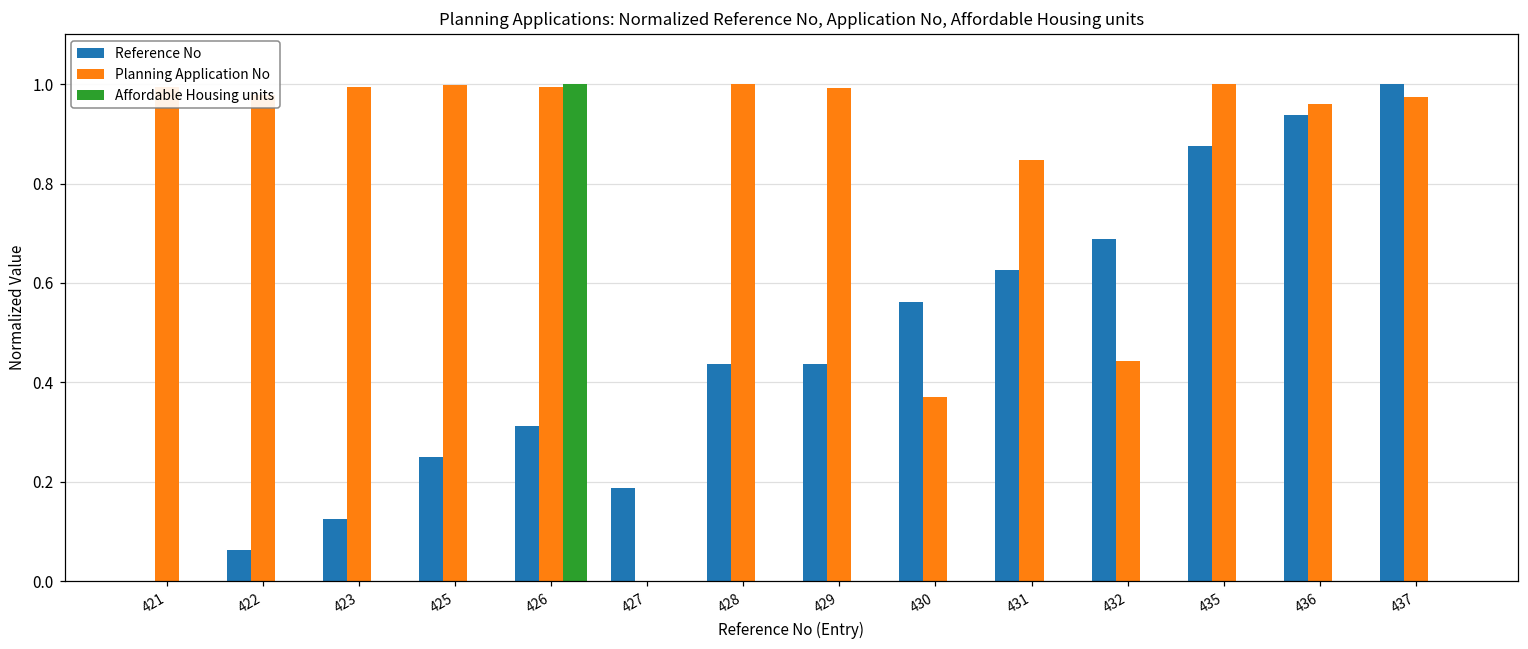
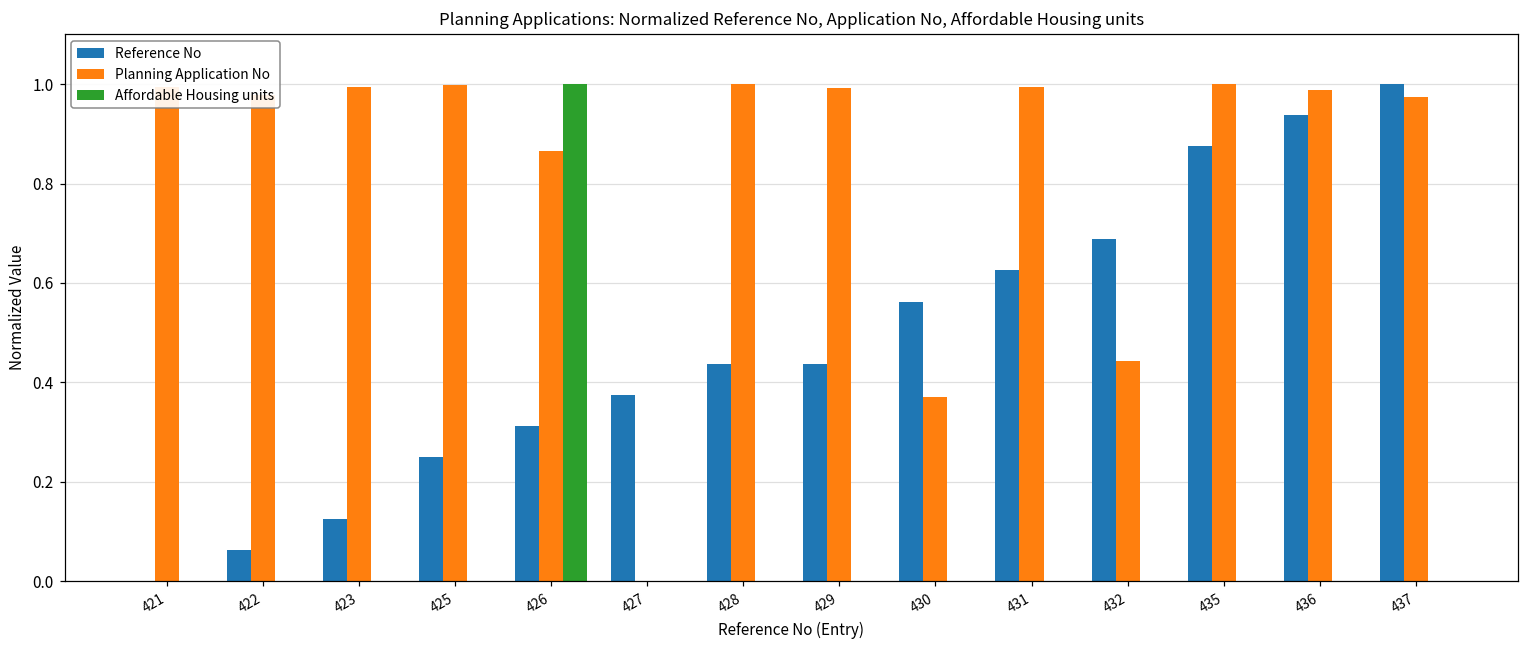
  {
    "Reference No": {
      "421": 0.00,
      "422": 0.06,
      "423": 0.13,
      "425": 0.25,
      "426": 0.31,
-     "427": 0.19,
+     "427": 0.38,
      "428": 0.44,
      "429": 0.44,
      "430": 0.56,
      "431": 0.63,
      "432": 0.69,
      "435": 0.88,
      "436": 0.94,
      "437": 1.00
    },
    "Planning Application No": {
      "423": 0.99,
      "425": 1.00,
-     "426": 0.99,
+     "426": 0.87,
      "427": 0.00,
      "428": 1.00,
      "429": 0.99,
      "430": 0.37,
-     "431": 0.85,
+     "431": 0.99,
      "432": 0.44,
      "435": 1.00,
-     "436": 0.96,
+     "436": 0.99,
      "437": 0.97
    },
    "Affordable Housing units": {
      "421": 0.00,
      "422": 0.00,
      "423": 0.00,
      "425": 0.00,
      "426": 1.00,
      "427": 0.00,
      "428": 0.00,
      "429": 0.00,
      "430": 0.00,
      "431": 0.00,
      "432": 0.00,
      "435": 0.00,
      "436": 0.00,
      "437": 0.00
    }
  }
